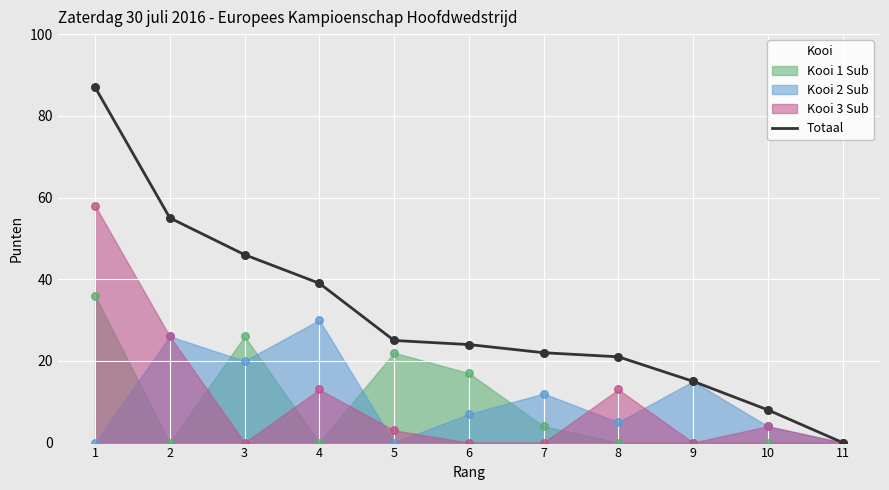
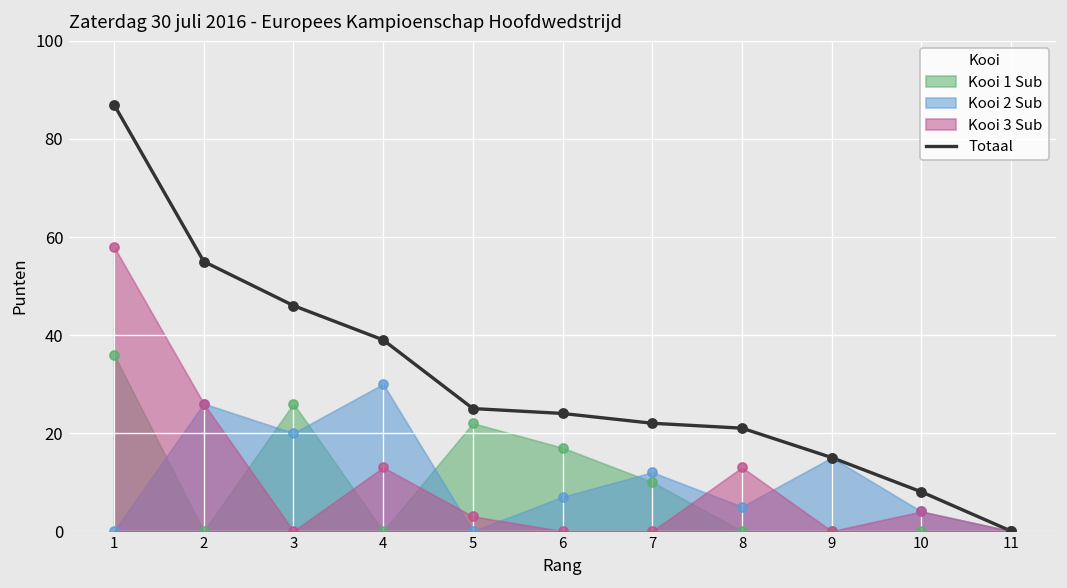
  {
    "Totaal": {
      "1": 87,
      "2": 55,
      "3": 46,
      "4": 39,
      "5": 25,
      "6": 24,
      "7": 22,
      "8": 21,
      "10": 8
    },
    "Kooi 1 Sub": {
      "1": 36,
      "2": 0,
      "3": 26,
      "4": 0,
      "5": 22,
      "6": 17,
-     "7": 4,
+     "7": 10,
      "8": 0,
      "10": 0
    },
    "Kooi 2 Sub": {
      "1": 0,
      "3": 20,
      "4": 30,
      "5": 0,
      "6": 7,
      "7": 12,
      "8": 5
    },
    "Kooi 3 Sub": {
      "1": 58,
      "3": 0,
      "4": 13,
      "5": 3,
      "6": 0,
      "7": 0,
      "8": 13
    }
  }
